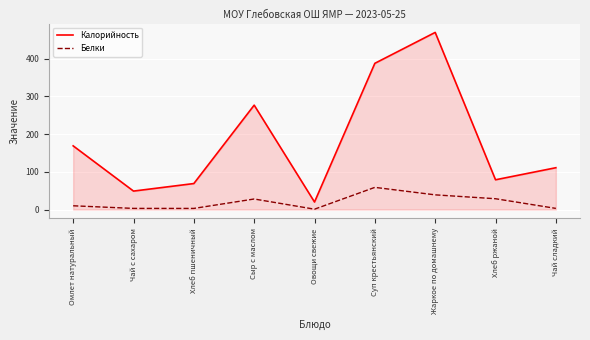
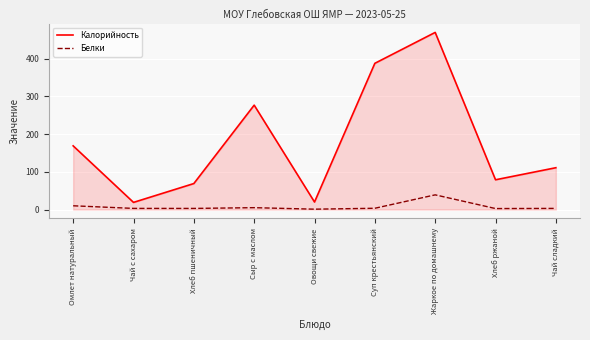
  {
    "Калорийность": {
      "Омлет натуральный": 170,
-     "Чай с сахаром": 50,
+     "Чай с сахаром": 20,
      "Хлеб пшеничный": 70,
      "Сыр с маслом": 280,
      "Овощи свежие": 20,
      "Суп крестьянский": 390,
      "Жаркое по домашнему": 470,
      "Хлеб ржаной": 80,
      "Чай сладкий": 110
    },
    "Белки": {
      "Омлет натуральный": 10,
      "Чай с сахаром": 0,
      "Хлеб пшеничный": 0,
-     "Сыр с маслом": 30,
+     "Сыр с маслом": 10,
      "Овощи свежие": 0,
-     "Суп крестьянский": 60,
+     "Суп крестьянский": 0,
      "Жаркое по домашнему": 40,
-     "Хлеб ржаной": 30,
+     "Хлеб ржаной": 0,
      "Чай сладкий": 0
    }
  }
